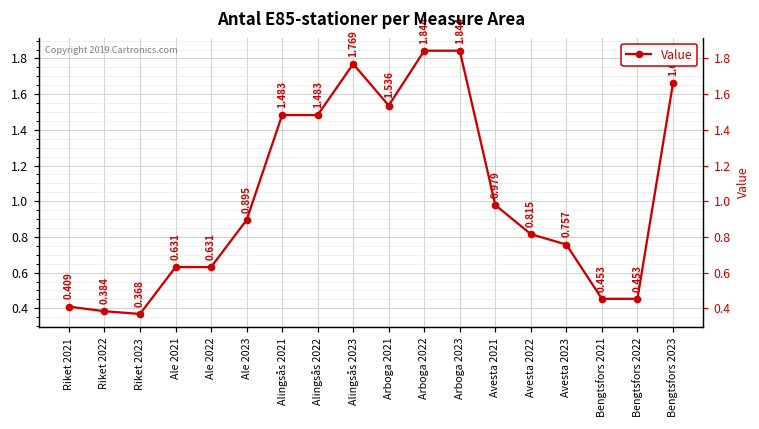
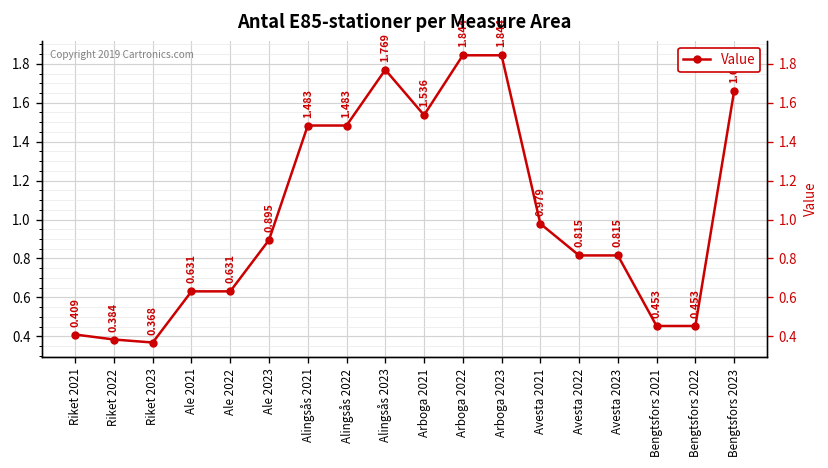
  {
    "Riket 2021": 0.409,
    "Riket 2022": 0.384,
    "Riket 2023": 0.368,
    "Ale 2021": 0.631,
    "Ale 2022": 0.631,
    "Ale 2023": 0.895,
    "Alingsås 2021": 1.483,
    "Alingsås 2022": 1.483,
    "Alingsås 2023": 1.769,
    "Arboga 2021": 1.536,
    "Arboga 2022": 1.844,
    "Arboga 2023": 1.844,
    "Avesta 2021": 0.979,
    "Avesta 2022": 0.815,
-   "Avesta 2023": 0.757,
+   "Avesta 2023": 0.815,
    "Bengtsfors 2021": 0.453,
    "Bengtsfors 2022": 0.453
  }
